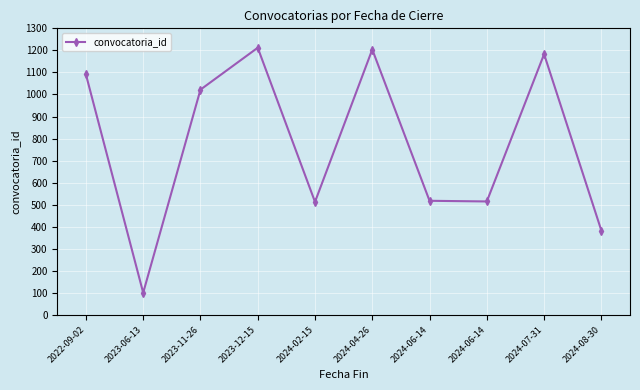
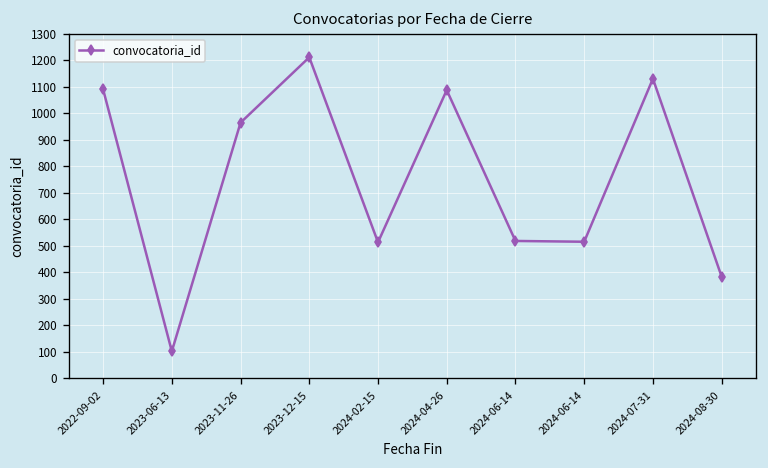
  {
    "2022-09-02": 1090,
    "2023-06-13": 100,
-   "2023-11-26": 1020,
+   "2023-11-26": 970,
    "2023-12-15": 1210,
    "2024-02-15": 510,
-   "2024-04-26": 1200,
-   "2024-07-31": 1180,
+   "2024-04-26": 1090,
+   "2024-07-31": 1130,
    "2024-08-30": 380
  }
